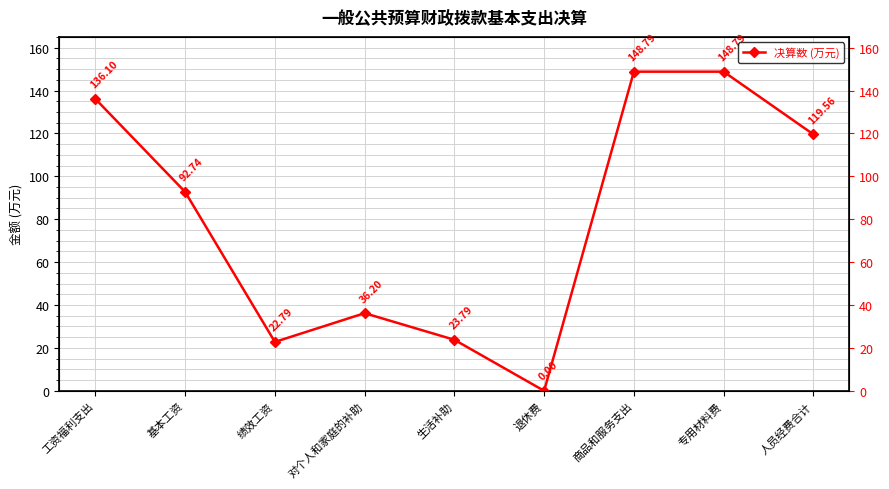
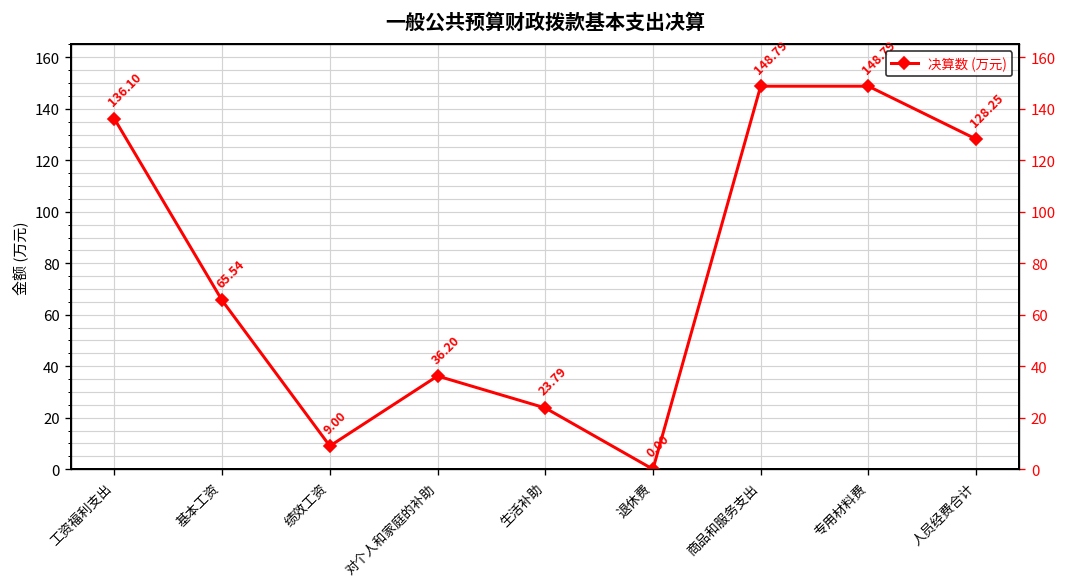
  {
    "工资福利支出": 136.10,
-   "基本工资": 92.74,
-   "绩效工资": 22.79,
+   "基本工资": 65.54,
+   "绩效工资": 9.00,
    "对个人和家庭的补助": 36.20,
    "生活补助": 23.79,
    "退休费": 0.00,
    "商品和服务支出": 148.79,
-   "人员经费合计": 119.56
+   "人员经费合计": 128.25
  }
